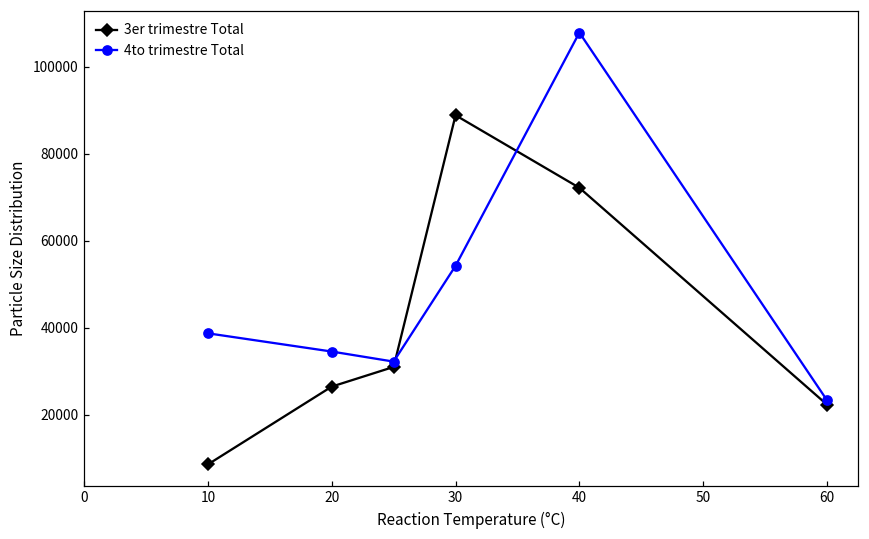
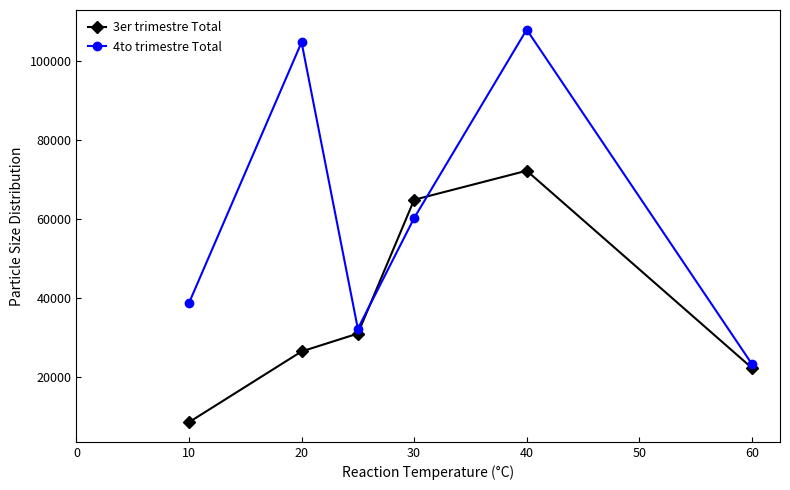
  {
    "3er trimestre Total": {
      "10": 9000,
      "20": 26000,
-     "30": 89000,
+     "30": 65000,
      "40": 72000,
      "60": 22000
    },
    "4to trimestre Total": {
      "10": 39000,
-     "20": 35000,
-     "30": 54000,
+     "20": 105000,
+     "30": 60000,
      "40": 108000,
      "60": 23000
    }
  }
